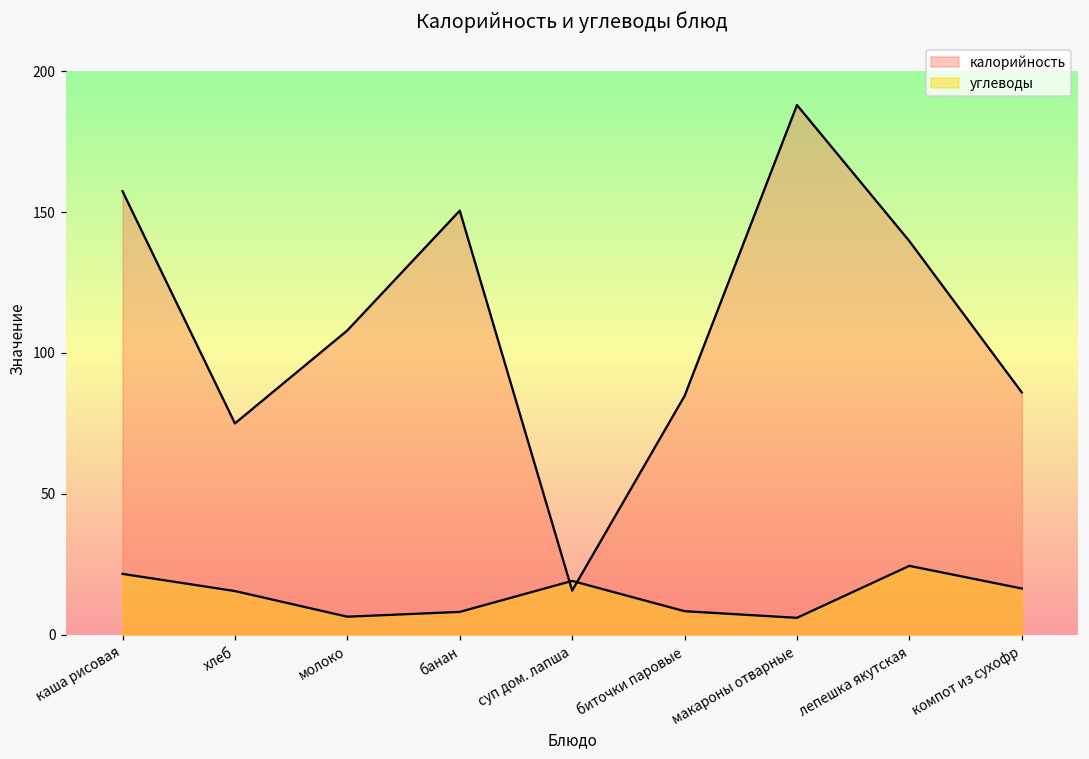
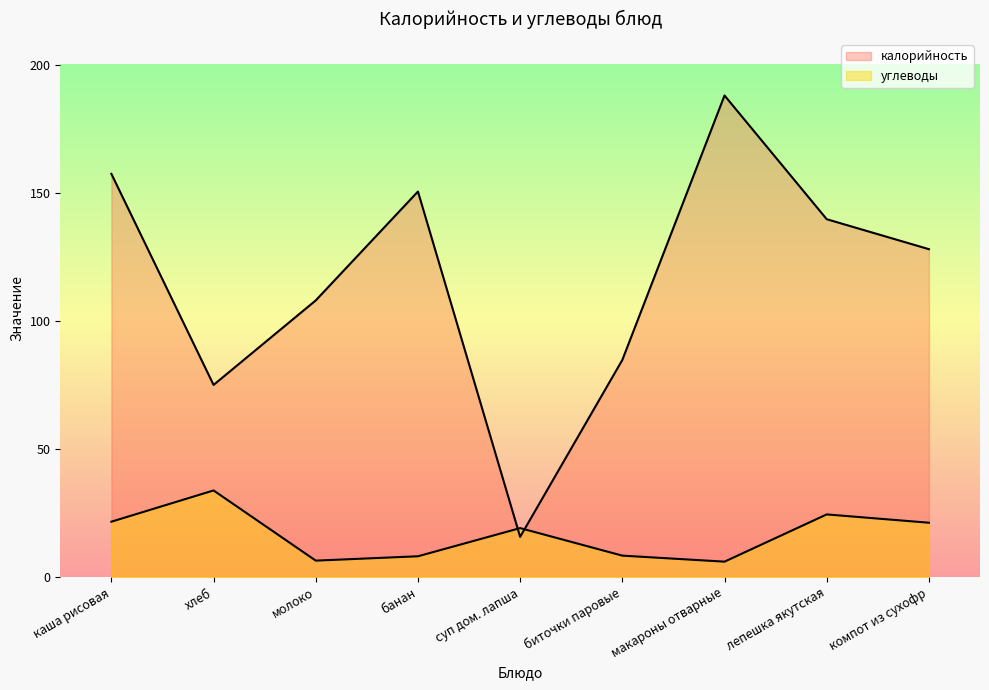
  {
    "калорийность": {
      "каша рисовая": 157,
      "хлеб": 75,
      "молоко": 108,
      "банан": 151,
      "суп дом. лапша": 16,
      "биточки паровые": 85,
      "макароны отварные": 188,
      "лепешка якутская": 140,
-     "компот из сухофр": 86
+     "компот из сухофр": 128
    },
    "углеводы": {
      "каша рисовая": 22,
-     "хлеб": 16,
+     "хлеб": 34,
      "молоко": 6,
      "банан": 8,
      "суп дом. лапша": 19,
      "биточки паровые": 8,
      "макароны отварные": 6,
      "лепешка якутская": 24,
-     "компот из сухофр": 16
+     "компот из сухофр": 21
    }
  }
